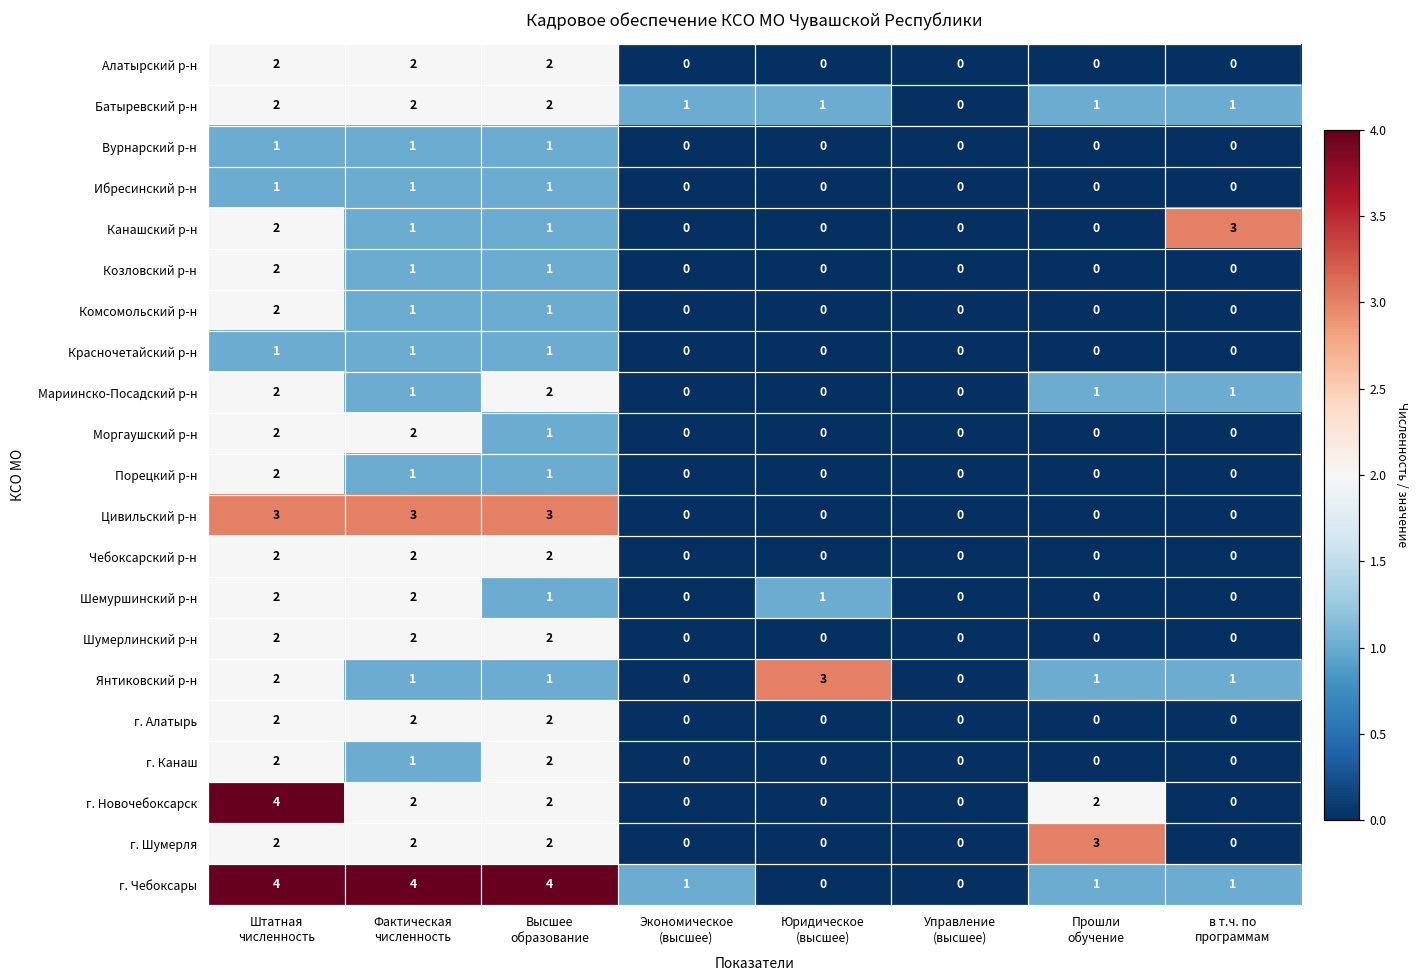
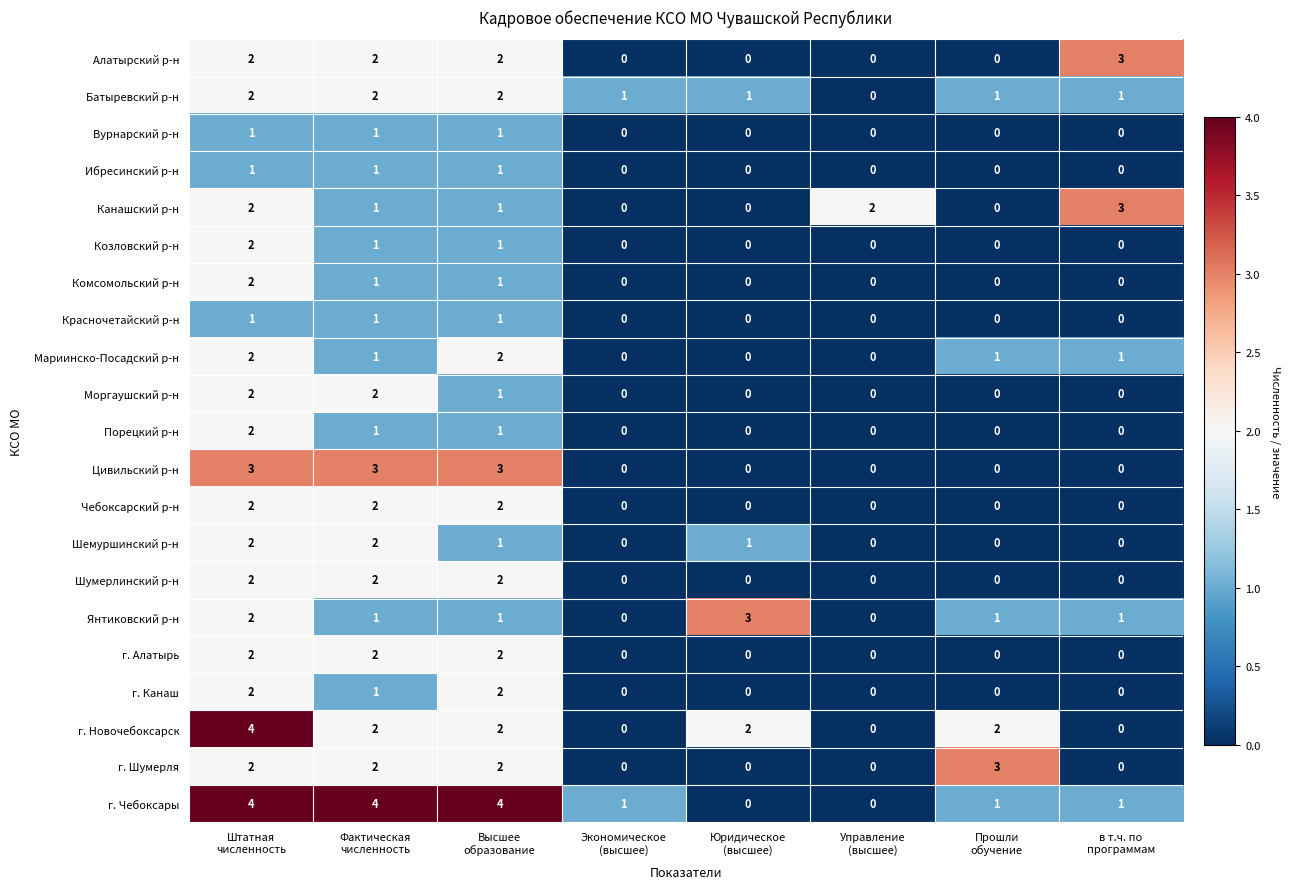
  {
    "Алатырский р-н": {
      "Штатная численность": 2,
      "Фактическая численность": 2,
      "Высшее образование": 2,
      "Экономическое (высшее)": 0,
      "Юридическое (высшее)": 0,
      "Управление (высшее)": 0,
      "Прошли обучение": 0,
-     "в т.ч. по программам": 0
+     "в т.ч. по программам": 3
    },
    "Батыревский р-н": {
      "Штатная численность": 2,
      "Фактическая численность": 2,
      "Высшее образование": 2,
      "Экономическое (высшее)": 1,
      "Юридическое (высшее)": 1,
      "Управление (высшее)": 0,
      "Прошли обучение": 1,
      "в т.ч. по программам": 1
    },
    "Вурнарский р-н": {
      "Штатная численность": 1,
      "Фактическая численность": 1,
      "Высшее образование": 1,
      "Экономическое (высшее)": 0,
      "Юридическое (высшее)": 0,
      "Управление (высшее)": 0,
      "Прошли обучение": 0,
      "в т.ч. по программам": 0
    },
    "Ибресинский р-н": {
      "Штатная численность": 1,
      "Фактическая численность": 1,
      "Высшее образование": 1,
      "Экономическое (высшее)": 0,
      "Юридическое (высшее)": 0,
      "Управление (высшее)": 0,
      "Прошли обучение": 0,
      "в т.ч. по программам": 0
    },
    "Канашский р-н": {
      "Штатная численность": 2,
      "Фактическая численность": 1,
      "Высшее образование": 1,
      "Экономическое (высшее)": 0,
      "Юридическое (высшее)": 0,
-     "Управление (высшее)": 0,
+     "Управление (высшее)": 2,
      "Прошли обучение": 0,
      "в т.ч. по программам": 3
    },
    "Козловский р-н": {
      "Штатная численность": 2,
      "Фактическая численность": 1,
      "Высшее образование": 1,
      "Экономическое (высшее)": 0,
      "Юридическое (высшее)": 0,
      "Управление (высшее)": 0,
      "Прошли обучение": 0,
      "в т.ч. по программам": 0
    },
    "Комсомольский р-н": {
      "Штатная численность": 2,
      "Фактическая численность": 1,
      "Высшее образование": 1,
      "Экономическое (высшее)": 0,
      "Юридическое (высшее)": 0,
      "Управление (высшее)": 0,
      "Прошли обучение": 0,
      "в т.ч. по программам": 0
    },
    "Красночетайский р-н": {
      "Штатная численность": 1,
      "Фактическая численность": 1,
      "Высшее образование": 1,
      "Экономическое (высшее)": 0,
      "Юридическое (высшее)": 0,
      "Управление (высшее)": 0,
      "Прошли обучение": 0,
      "в т.ч. по программам": 0
    },
    "Мариинско-Посадский р-н": {
      "Штатная численность": 2,
      "Фактическая численность": 1,
      "Высшее образование": 2,
      "Экономическое (высшее)": 0,
      "Юридическое (высшее)": 0,
      "Управление (высшее)": 0,
      "Прошли обучение": 1,
      "в т.ч. по программам": 1
    },
    "Моргаушский р-н": {
      "Штатная численность": 2,
      "Фактическая численность": 2,
      "Высшее образование": 1,
      "Экономическое (высшее)": 0,
      "Юридическое (высшее)": 0,
      "Управление (высшее)": 0,
      "Прошли обучение": 0,
      "в т.ч. по программам": 0
    },
    "Порецкий р-н": {
      "Штатная численность": 2,
      "Фактическая численность": 1,
      "Высшее образование": 1,
      "Экономическое (высшее)": 0,
      "Юридическое (высшее)": 0,
      "Управление (высшее)": 0,
      "Прошли обучение": 0,
      "в т.ч. по программам": 0
    },
    "Цивильский р-н": {
      "Штатная численность": 3,
      "Фактическая численность": 3,
      "Высшее образование": 3,
      "Экономическое (высшее)": 0,
      "Юридическое (высшее)": 0,
      "Управление (высшее)": 0,
      "Прошли обучение": 0,
      "в т.ч. по программам": 0
    },
    "Чебоксарский р-н": {
      "Штатная численность": 2,
      "Фактическая численность": 2,
      "Высшее образование": 2,
      "Экономическое (высшее)": 0,
      "Юридическое (высшее)": 0,
      "Управление (высшее)": 0,
      "Прошли обучение": 0,
      "в т.ч. по программам": 0
    },
    "Шемуршинский р-н": {
      "Штатная численность": 2,
      "Фактическая численность": 2,
      "Высшее образование": 1,
      "Экономическое (высшее)": 0,
      "Юридическое (высшее)": 1,
      "Управление (высшее)": 0,
      "Прошли обучение": 0,
      "в т.ч. по программам": 0
    },
    "Шумерлинский р-н": {
      "Штатная численность": 2,
      "Фактическая численность": 2,
      "Высшее образование": 2,
      "Экономическое (высшее)": 0,
      "Юридическое (высшее)": 0,
      "Управление (высшее)": 0,
      "Прошли обучение": 0,
      "в т.ч. по программам": 0
    },
    "Янтиковский р-н": {
      "Штатная численность": 2,
      "Фактическая численность": 1,
      "Высшее образование": 1,
      "Экономическое (высшее)": 0,
      "Юридическое (высшее)": 3,
      "Управление (высшее)": 0,
      "Прошли обучение": 1,
      "в т.ч. по программам": 1
    },
    "г. Алатырь": {
      "Штатная численность": 2,
      "Фактическая численность": 2,
      "Высшее образование": 2,
      "Экономическое (высшее)": 0,
      "Юридическое (высшее)": 0,
      "Управление (высшее)": 0,
      "Прошли обучение": 0,
      "в т.ч. по программам": 0
    },
    "г. Канаш": {
      "Штатная численность": 2,
      "Фактическая численность": 1,
      "Высшее образование": 2,
      "Экономическое (высшее)": 0,
      "Юридическое (высшее)": 0,
      "Управление (высшее)": 0,
      "Прошли обучение": 0,
      "в т.ч. по программам": 0
    },
    "г. Новочебоксарск": {
      "Штатная численность": 4,
      "Фактическая численность": 2,
      "Высшее образование": 2,
      "Экономическое (высшее)": 0,
-     "Юридическое (высшее)": 0,
+     "Юридическое (высшее)": 2,
      "Управление (высшее)": 0,
      "Прошли обучение": 2,
      "в т.ч. по программам": 0
    },
    "г. Шумерля": {
      "Штатная численность": 2,
      "Фактическая численность": 2,
      "Высшее образование": 2,
      "Экономическое (высшее)": 0,
      "Юридическое (высшее)": 0,
      "Управление (высшее)": 0,
      "Прошли обучение": 3,
      "в т.ч. по программам": 0
    },
    "г. Чебоксары": {
      "Штатная численность": 4,
      "Фактическая численность": 4,
      "Высшее образование": 4,
      "Экономическое (высшее)": 1,
      "Юридическое (высшее)": 0,
      "Управление (высшее)": 0,
      "Прошли обучение": 1,
      "в т.ч. по программам": 1
    }
  }
